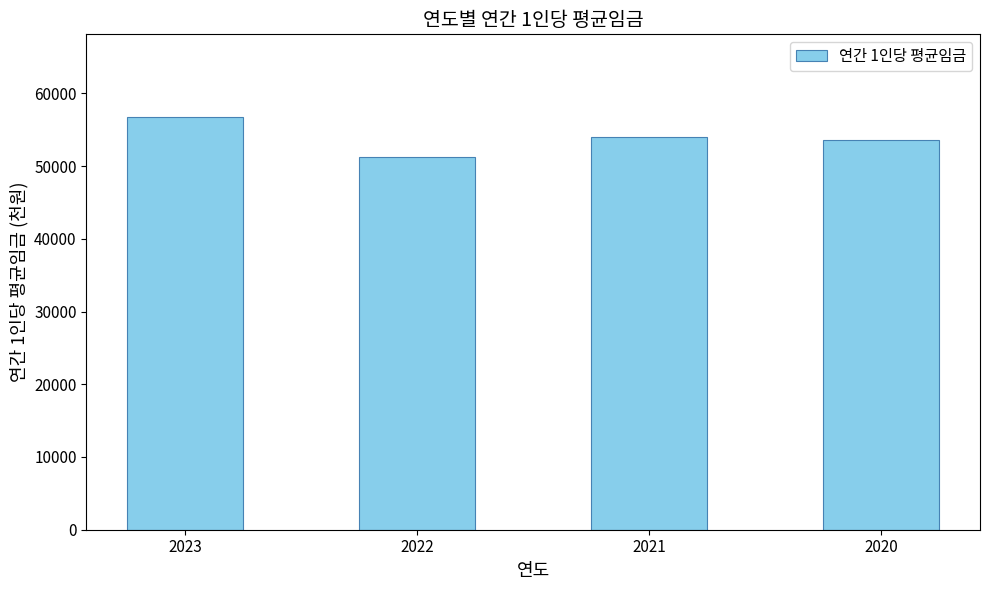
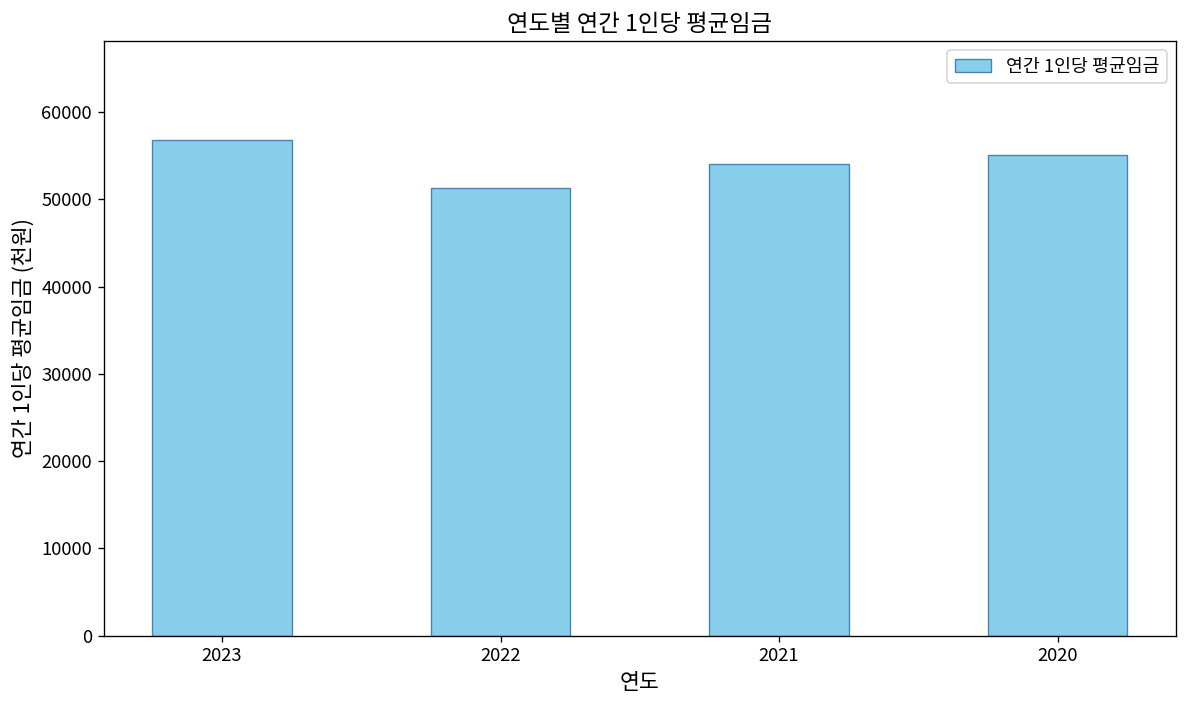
  {
    "2023": 57000,
    "2022": 51000,
    "2021": 54000,
-   "2020": 54000
+   "2020": 55000
  }
